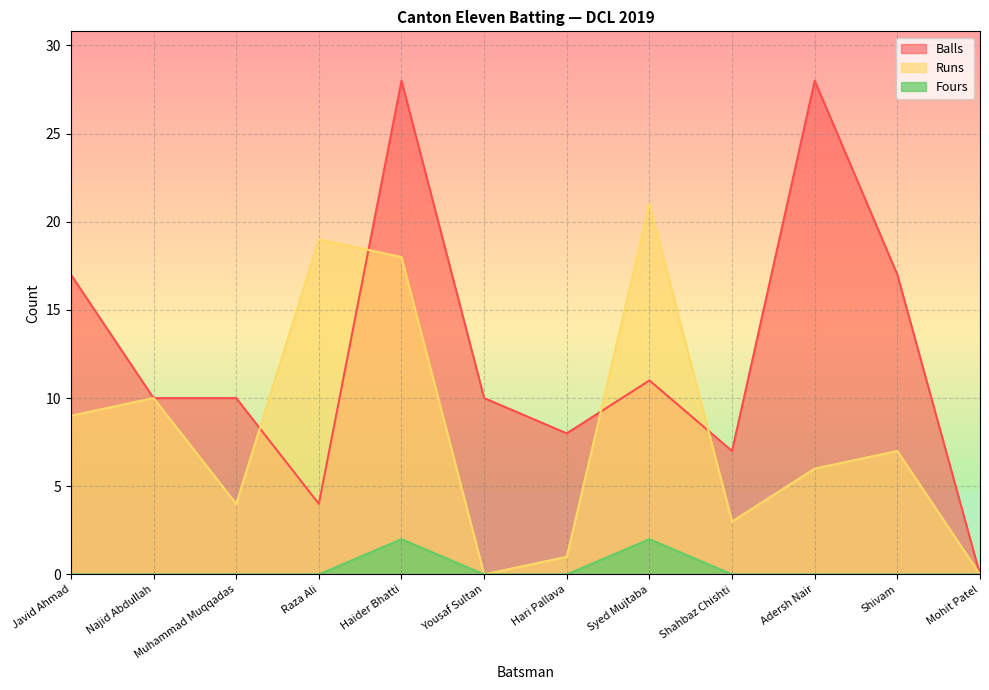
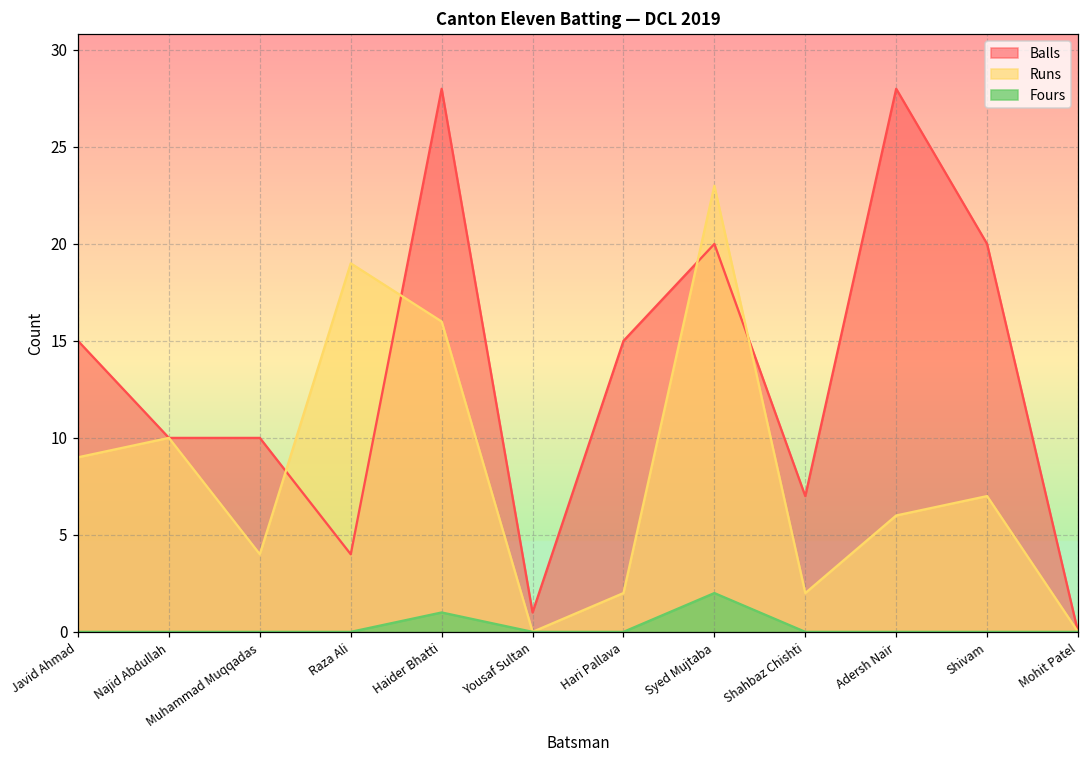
  {
    "Balls": {
-     "Javid Ahmad": 17,
+     "Javid Ahmad": 15,
      "Muhammad Muqqadas": 10,
      "Raza Ali": 4,
      "Haider Bhatti": 28,
-     "Yousaf Sultan": 10,
-     "Hari Pallava": 8,
-     "Syed Mujtaba": 11,
+     "Yousaf Sultan": 1,
+     "Hari Pallava": 15,
+     "Syed Mujtaba": 20,
      "Shahbaz Chishti": 7,
      "Adersh Nair": 28,
-     "Shivam": 17
+     "Shivam": 20
    },
    "Runs": {
      "Javid Ahmad": 9,
      "Muhammad Muqqadas": 4,
      "Raza Ali": 19,
-     "Haider Bhatti": 18,
-     "Hari Pallava": 1,
-     "Syed Mujtaba": 21,
-     "Shahbaz Chishti": 3,
+     "Haider Bhatti": 16,
+     "Hari Pallava": 2,
+     "Syed Mujtaba": 23,
+     "Shahbaz Chishti": 2,
      "Adersh Nair": 6,
      "Shivam": 7
    },
    "Fours": {
      "Javid Ahmad": 0,
      "Najid Abdullah": 0,
      "Muhammad Muqqadas": 0,
      "Raza Ali": 0,
-     "Haider Bhatti": 2,
+     "Haider Bhatti": 1,
      "Hari Pallava": 0,
      "Syed Mujtaba": 2,
      "Shahbaz Chishti": 0,
      "Adersh Nair": 0,
      "Shivam": 0
    }
  }
